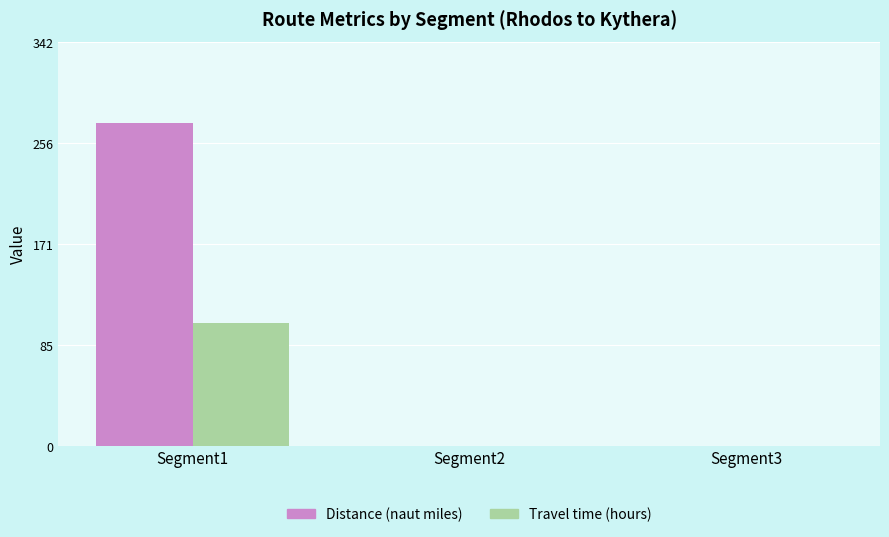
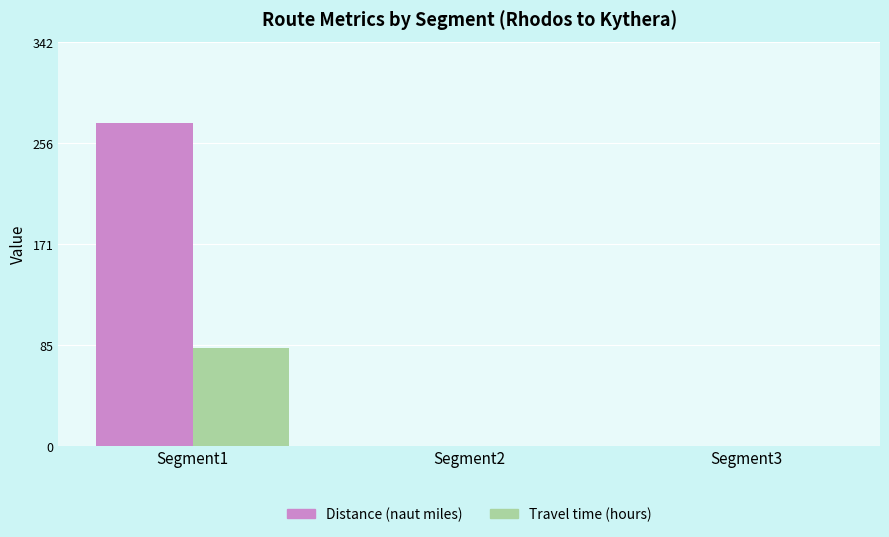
  {
    "Distance (naut miles)": {
      "Segment1": 273,
      "Segment2": 0,
      "Segment3": 0
    },
    "Travel time (hours)": {
-     "Segment1": 104,
+     "Segment1": 83,
      "Segment2": 0,
      "Segment3": 0
    }
  }
